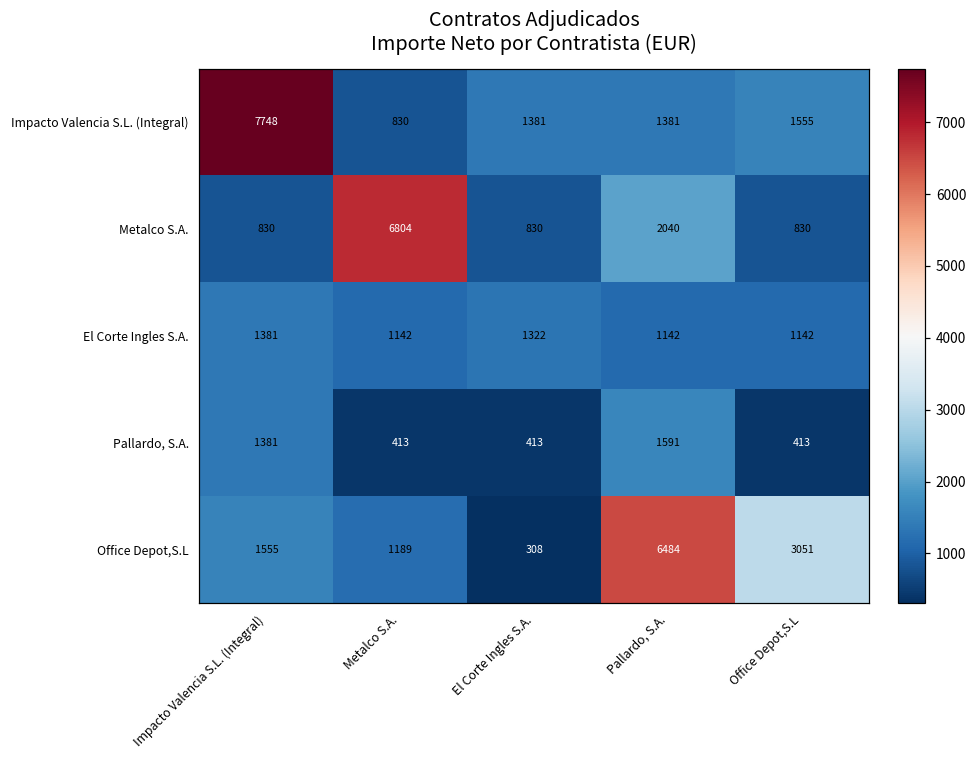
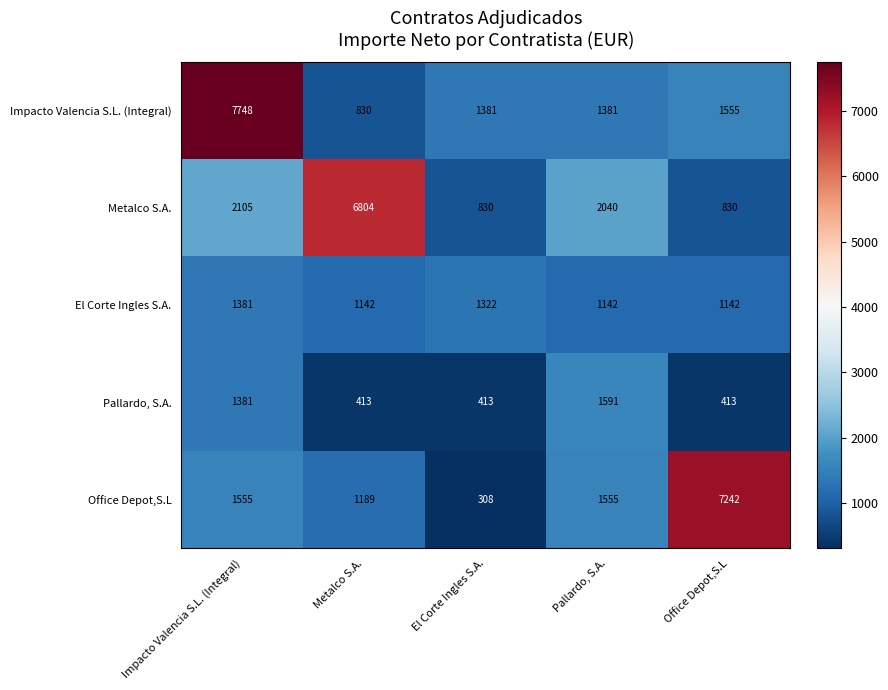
  {
    "Impacto Valencia S.L. (Integral)": {
      "Impacto Valencia S.L. (Integral)": 7748,
      "Metalco S.A.": 830,
      "El Corte Ingles S.A.": 1381,
      "Pallardo, S.A.": 1381,
      "Office Depot,S.L": 1555
    },
    "Metalco S.A.": {
-     "Impacto Valencia S.L. (Integral)": 830,
+     "Impacto Valencia S.L. (Integral)": 2105,
      "Metalco S.A.": 6804,
      "El Corte Ingles S.A.": 830,
      "Pallardo, S.A.": 2040,
      "Office Depot,S.L": 830
    },
    "El Corte Ingles S.A.": {
      "Impacto Valencia S.L. (Integral)": 1381,
      "Metalco S.A.": 1142,
      "El Corte Ingles S.A.": 1322,
      "Pallardo, S.A.": 1142,
      "Office Depot,S.L": 1142
    },
    "Pallardo, S.A.": {
      "Impacto Valencia S.L. (Integral)": 1381,
      "Metalco S.A.": 413,
      "El Corte Ingles S.A.": 413,
      "Pallardo, S.A.": 1591,
      "Office Depot,S.L": 413
    },
    "Office Depot,S.L": {
      "Impacto Valencia S.L. (Integral)": 1555,
      "Metalco S.A.": 1189,
      "El Corte Ingles S.A.": 308,
-     "Pallardo, S.A.": 6484,
-     "Office Depot,S.L": 3051
+     "Pallardo, S.A.": 1555,
+     "Office Depot,S.L": 7242
    }
  }
